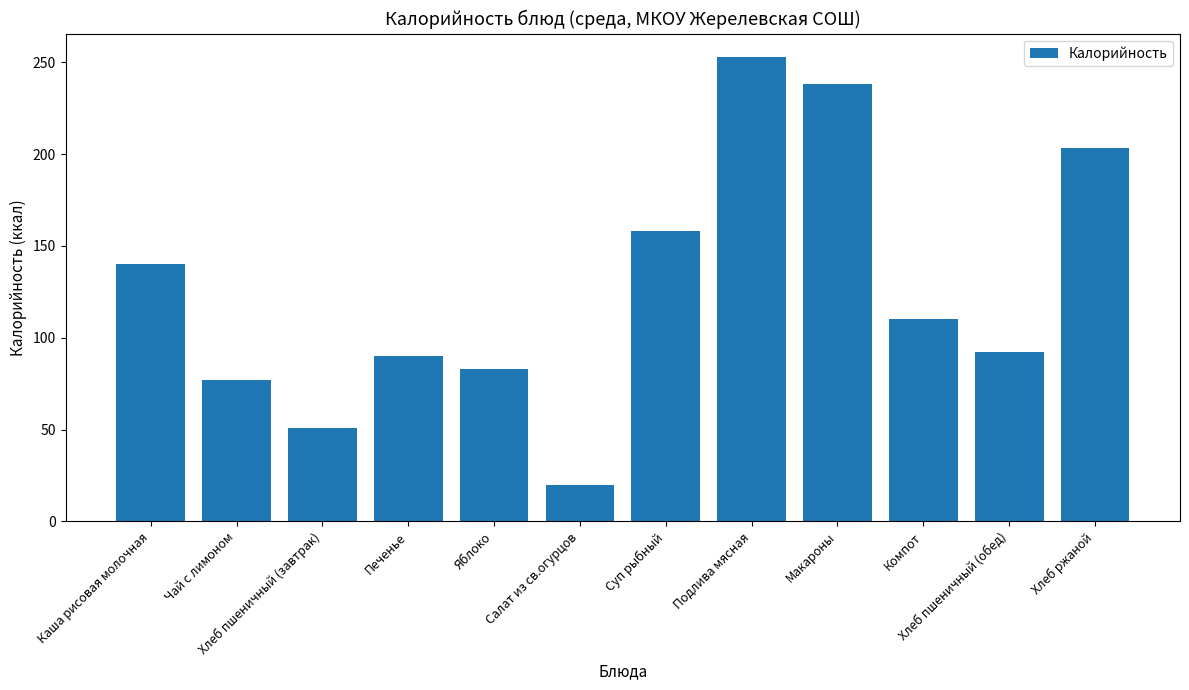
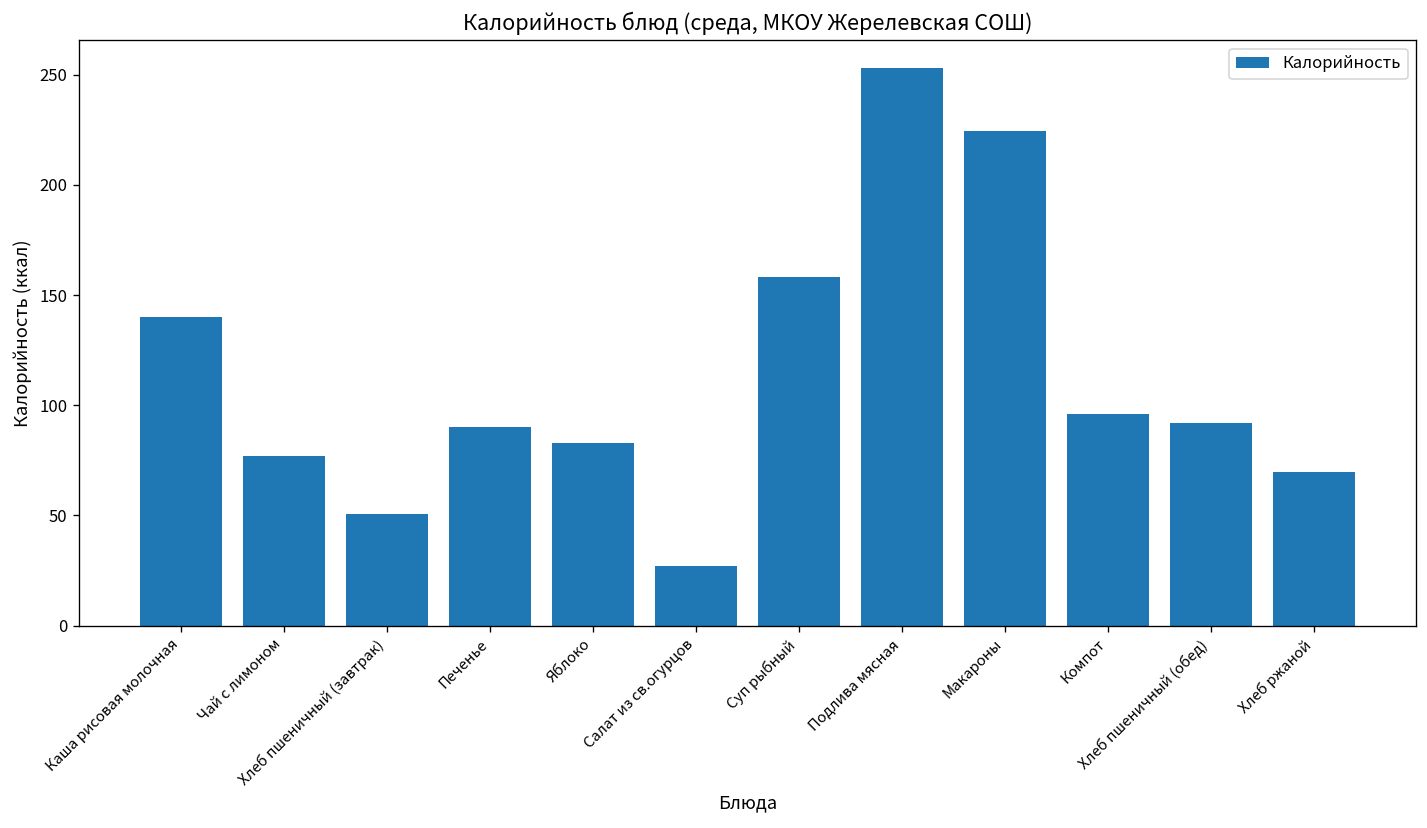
  {
    "Каша рисовая молочная": 140,
    "Чай с лимоном": 77,
    "Хлеб пшеничный (завтрак)": 51,
    "Печенье": 90,
    "Яблоко": 83,
-   "Салат из св.огурцов": 20,
+   "Салат из св.огурцов": 27,
    "Суп рыбный": 158,
    "Подлива мясная": 253,
-   "Макароны": 238,
-   "Компот": 110,
+   "Макароны": 225,
+   "Компот": 96,
    "Хлеб пшеничный (обед)": 92,
-   "Хлеб ржаной": 204
+   "Хлеб ржаной": 70
  }
